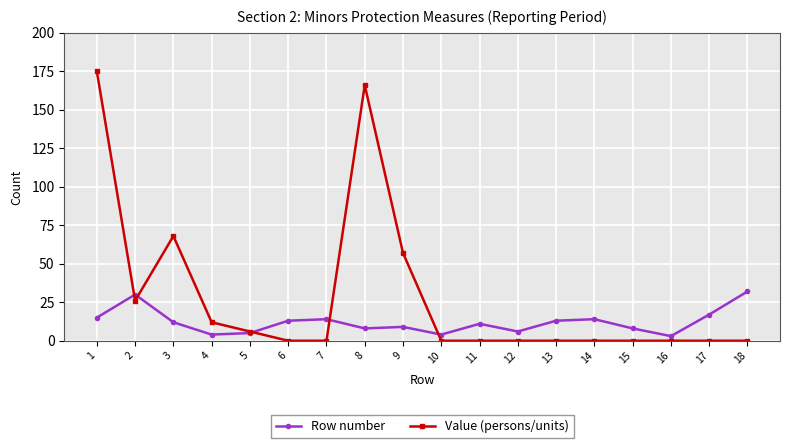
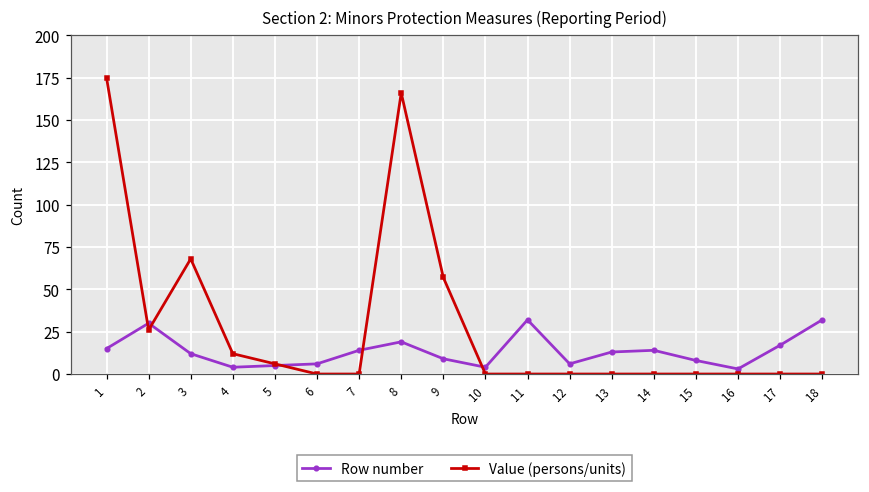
  {
    "Row number": {
      "1": 15,
      "2": 30,
      "3": 12,
      "4": 4,
-     "6": 13,
+     "6": 6,
      "7": 14,
-     "8": 8,
+     "8": 19,
      "9": 9,
      "10": 4,
-     "11": 11,
+     "11": 32,
      "12": 6,
      "13": 13,
      "14": 14,
      "15": 8,
      "16": 3,
      "17": 17,
      "18": 32
    },
    "Value (persons/units)": {
      "1": 175,
      "2": 26,
      "3": 68,
      "4": 12,
      "6": 0,
      "7": 0,
      "8": 166,
      "9": 57,
      "10": 0,
      "11": 0,
      "12": 0,
      "13": 0,
      "14": 0,
      "15": 0,
      "16": 0,
      "17": 0,
      "18": 0
    }
  }
